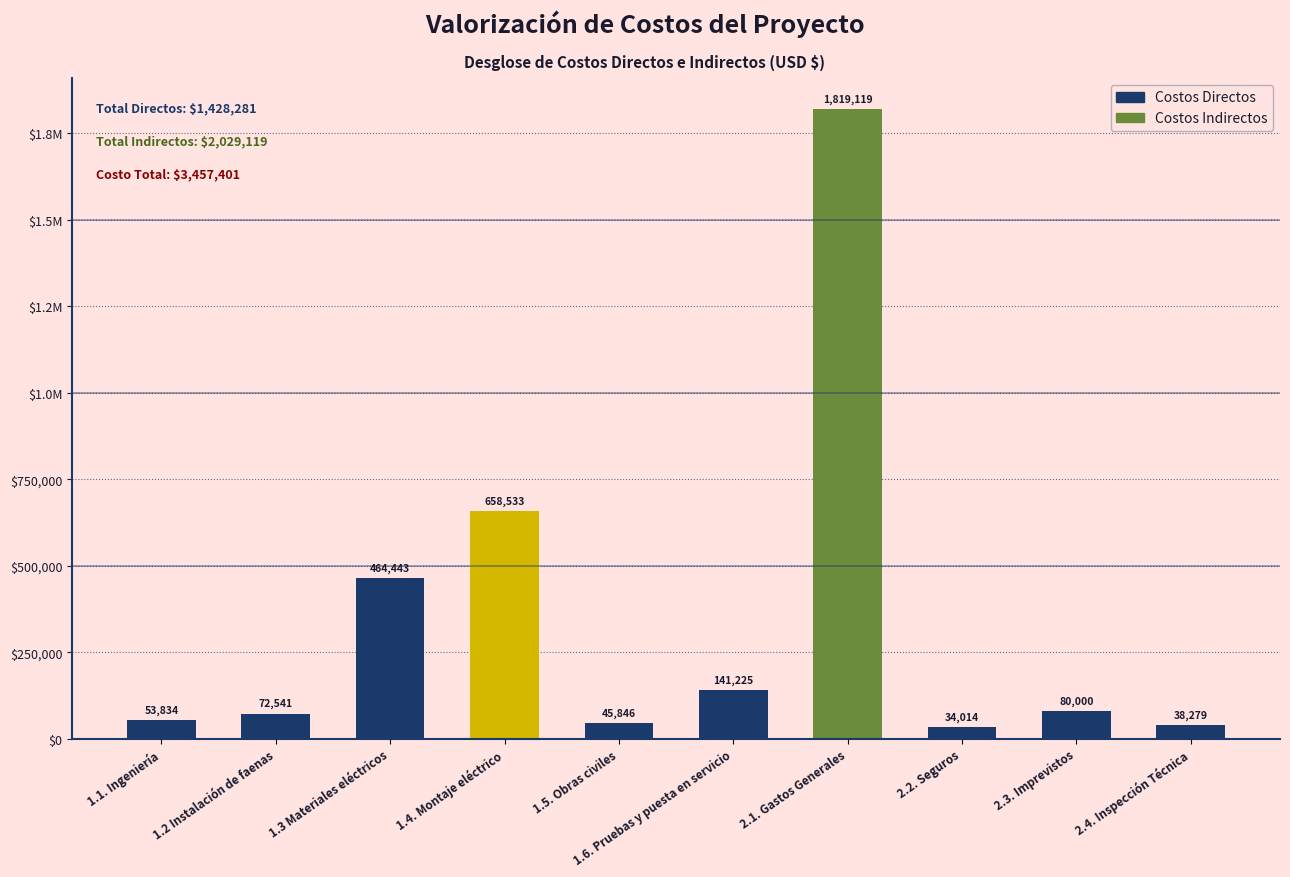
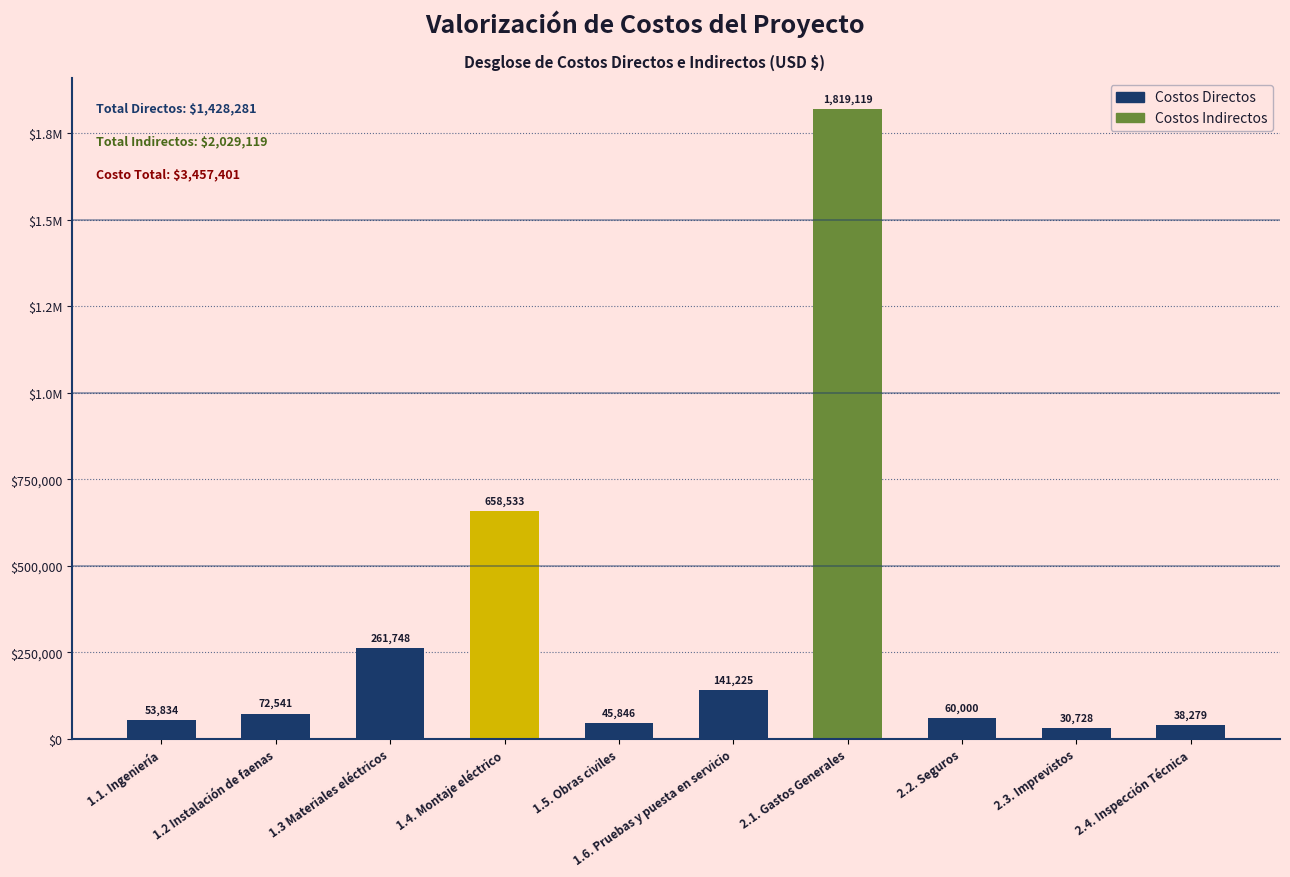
  {
    "Costos Directos": {
      "1.1. Ingeniería": "53,834",
      "1.2 Instalación de faenas": "72,541",
-     "1.3 Materiales eléctricos": "464,443",
+     "1.3 Materiales eléctricos": "261,748",
      "1.4. Montaje eléctrico": "658,533",
      "1.5. Obras civiles": "45,846",
      "1.6. Pruebas y puesta en servicio": "141,225"
    },
    "Costos Indirectos": {
      "2.1. Gastos Generales": "1,819,119",
-     "2.2. Seguros": "34,014",
-     "2.3. Imprevistos": "80,000",
+     "2.2. Seguros": "60,000",
+     "2.3. Imprevistos": "30,728",
      "2.4. Inspección Técnica": "38,279"
    }
  }
